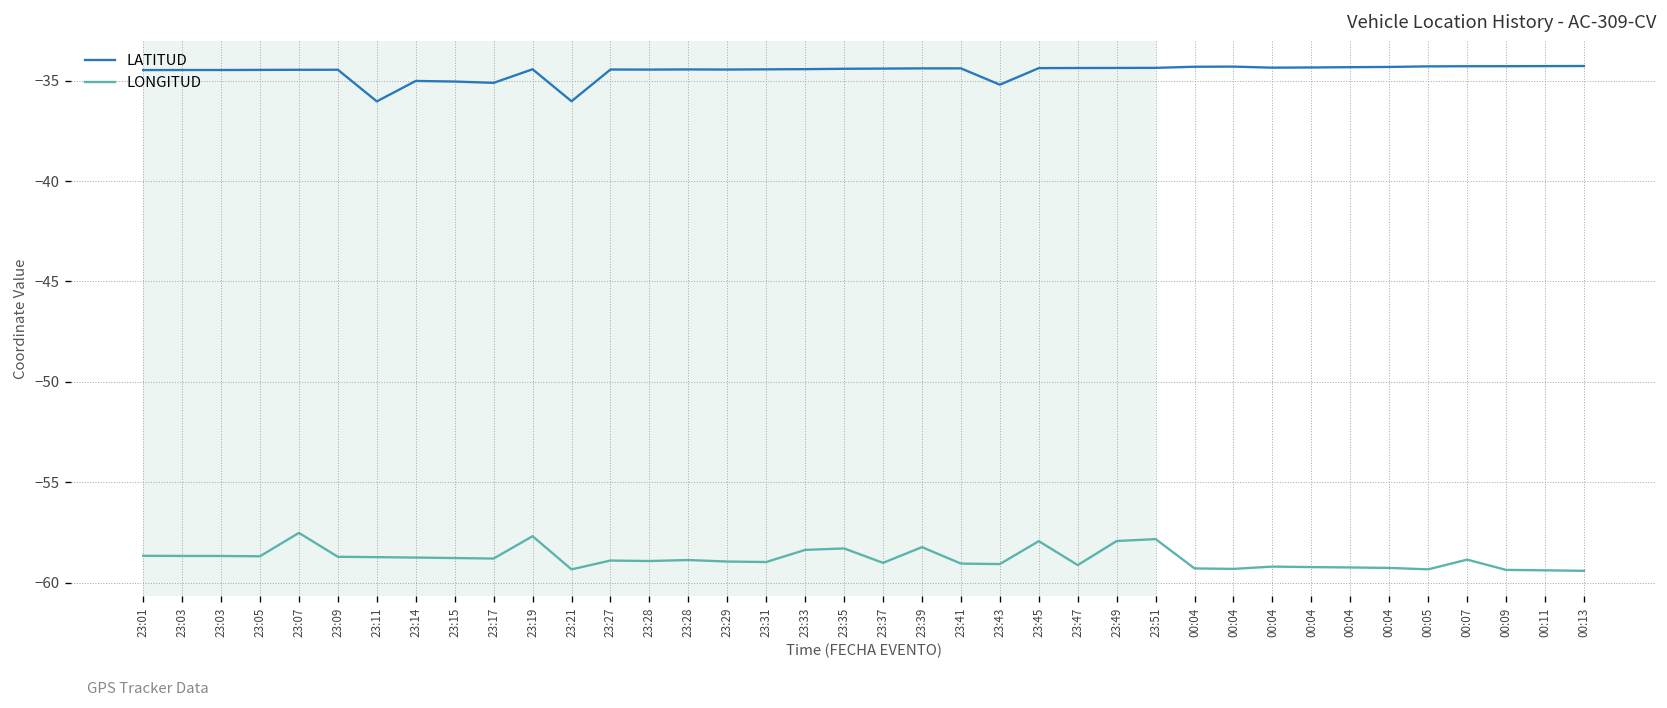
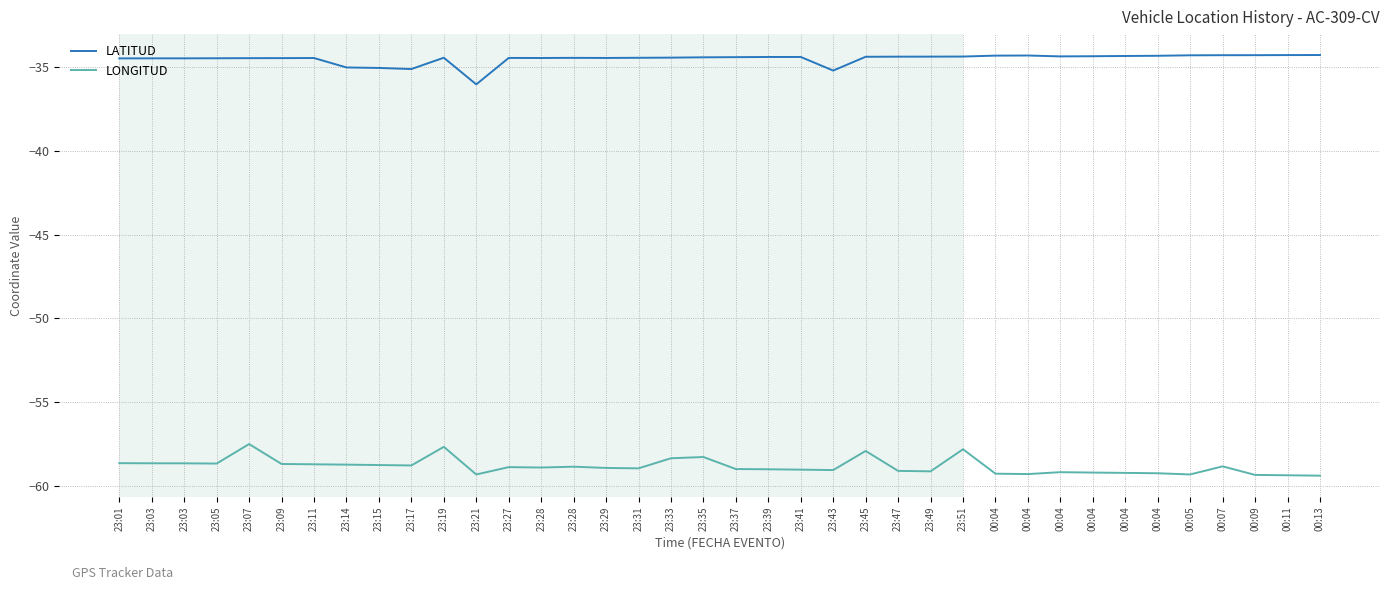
  {
    "LATITUD": {
      "23:01": -34.5,
      "23:05": -34.5,
      "23:07": -34.5,
      "23:09": -34.5,
-     "23:11": -36.0,
+     "23:11": -34.5,
      "23:14": -35.0,
      "23:15": -35.0,
      "23:17": -35.1,
      "23:19": -34.4,
      "23:21": -36.0,
      "23:27": -34.4,
      "23:29": -34.4,
      "23:31": -34.4,
      "23:33": -34.4,
      "23:35": -34.4,
      "23:37": -34.4,
      "23:39": -34.4,
      "23:41": -34.4,
      "23:43": -35.2,
      "23:45": -34.4,
      "23:47": -34.4,
      "23:49": -34.4,
      "23:51": -34.4,
      "00:05": -34.3,
      "00:07": -34.3,
      "00:09": -34.3,
      "00:11": -34.3,
      "00:13": -34.3
    },
    "LONGITUD": {
      "23:01": -58.7,
      "23:05": -58.7,
      "23:07": -57.5,
      "23:09": -58.7,
      "23:11": -58.7,
      "23:14": -58.8,
      "23:15": -58.8,
      "23:17": -58.8,
      "23:19": -57.7,
      "23:21": -59.3,
      "23:27": -58.9,
      "23:29": -58.9,
      "23:31": -59.0,
      "23:33": -58.4,
      "23:35": -58.3,
      "23:37": -59.0,
-     "23:39": -58.2,
+     "23:39": -59.0,
      "23:41": -59.1,
      "23:43": -59.1,
      "23:45": -57.9,
      "23:47": -59.1,
-     "23:49": -57.9,
+     "23:49": -59.2,
      "23:51": -57.8,
      "00:05": -59.3,
      "00:07": -58.9,
      "00:09": -59.4,
      "00:11": -59.4,
      "00:13": -59.4
    }
  }
